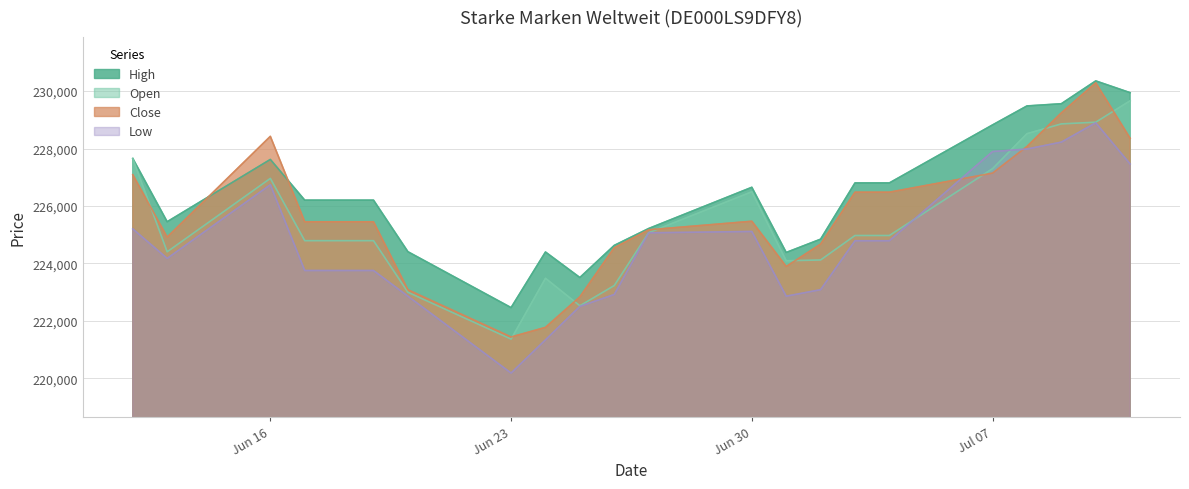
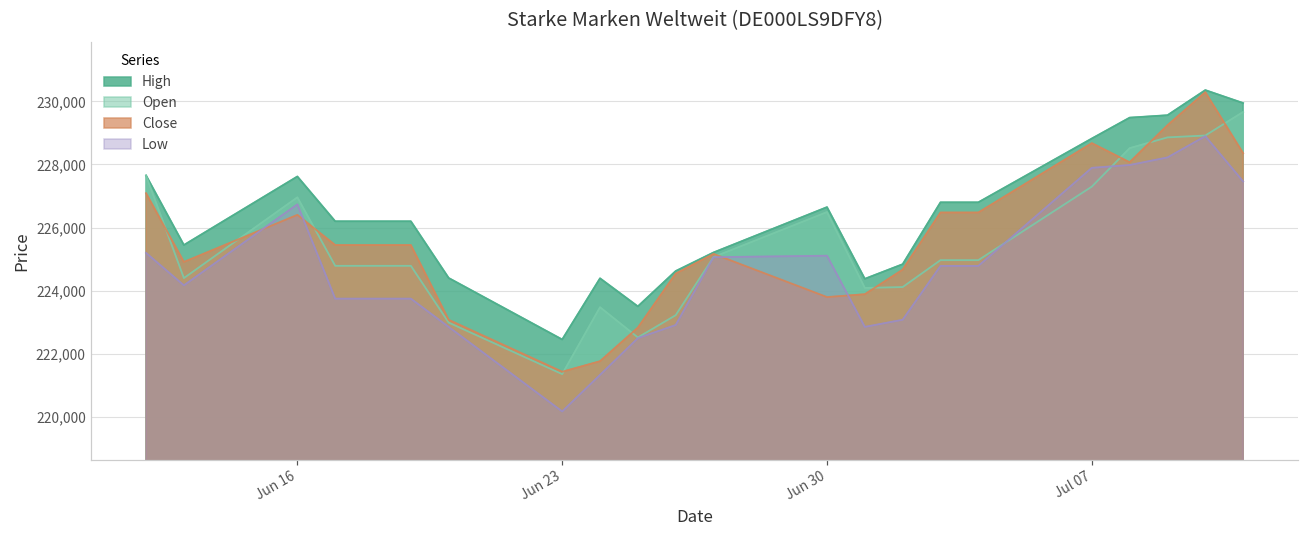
  {
    "Close": {
-     "Jun 16": "228,400",
-     "Jun 30": "225,500",
-     "Jul 07": "227,100"
+     "Jun 16": "226,400",
+     "Jun 30": "223,800",
+     "Jul 07": "228,700"
    },
    "Low": {
      "Jun 16": "226,700",
      "Jun 23": "220,200",
      "Jun 30": "225,100",
      "Jul 07": "227,900"
    }
  }
